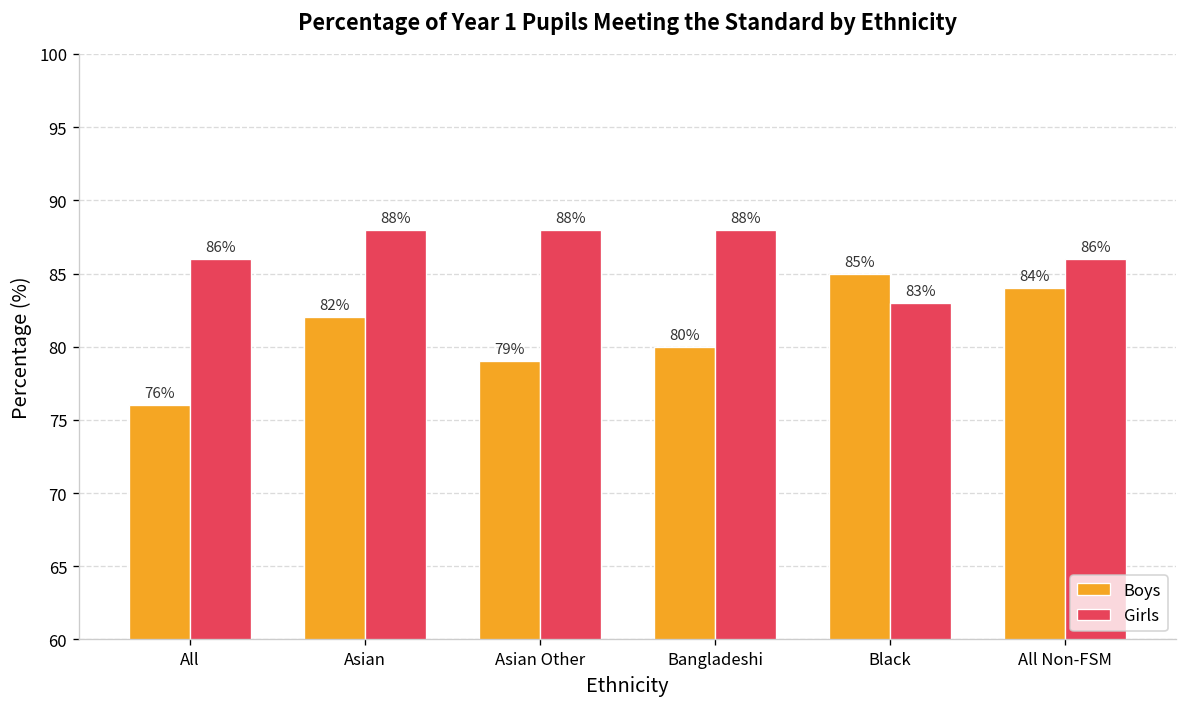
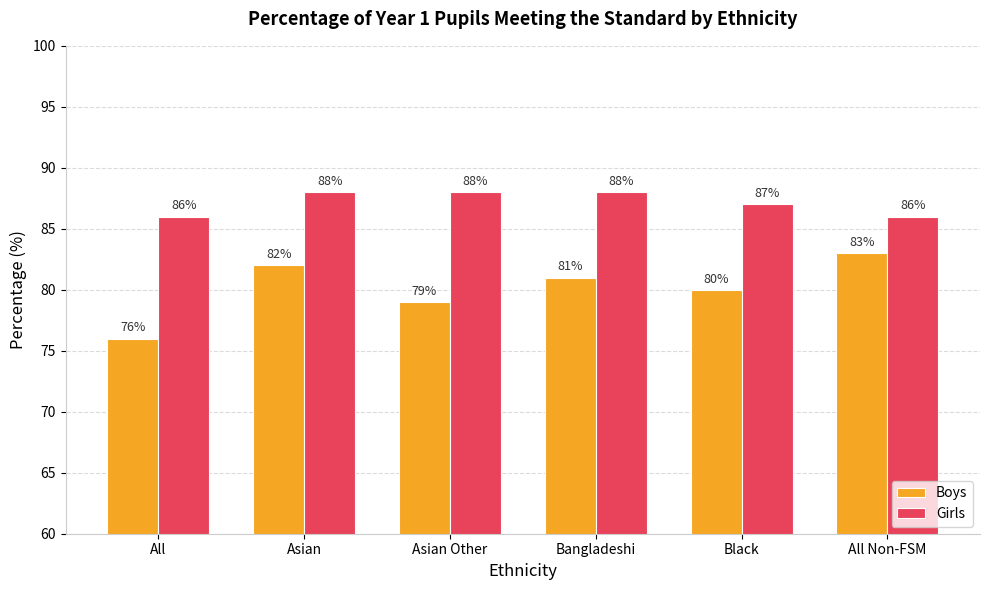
  {
    "Boys": {
      "All": "76%",
      "Asian": "82%",
      "Asian Other": "79%",
-     "Bangladeshi": "80%",
-     "Black": "85%",
-     "All Non-FSM": "84%"
+     "Bangladeshi": "81%",
+     "Black": "80%",
+     "All Non-FSM": "83%"
    },
    "Girls": {
      "All": "86%",
      "Asian": "88%",
      "Asian Other": "88%",
      "Bangladeshi": "88%",
-     "Black": "83%",
+     "Black": "87%",
      "All Non-FSM": "86%"
    }
  }
